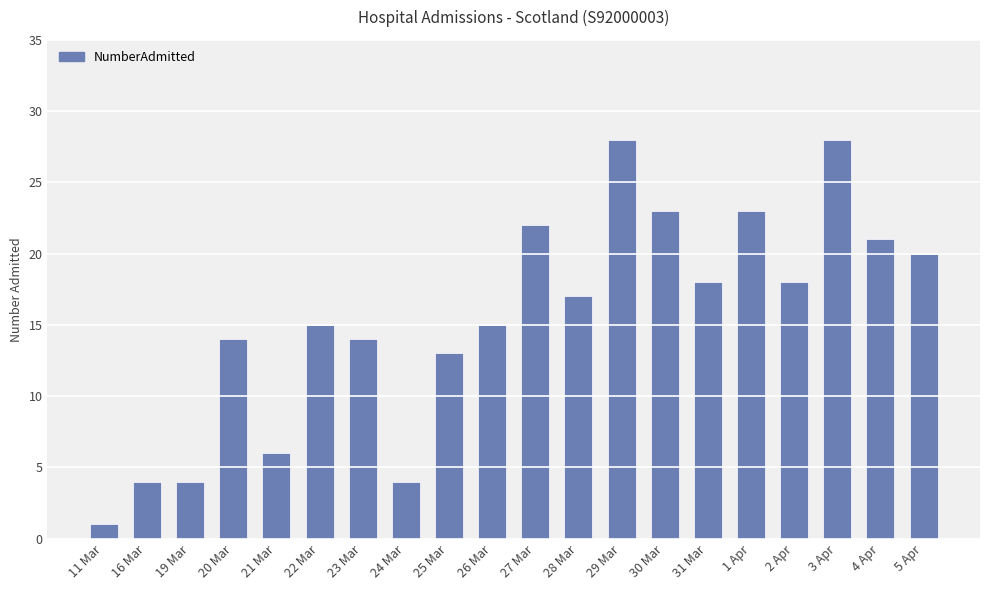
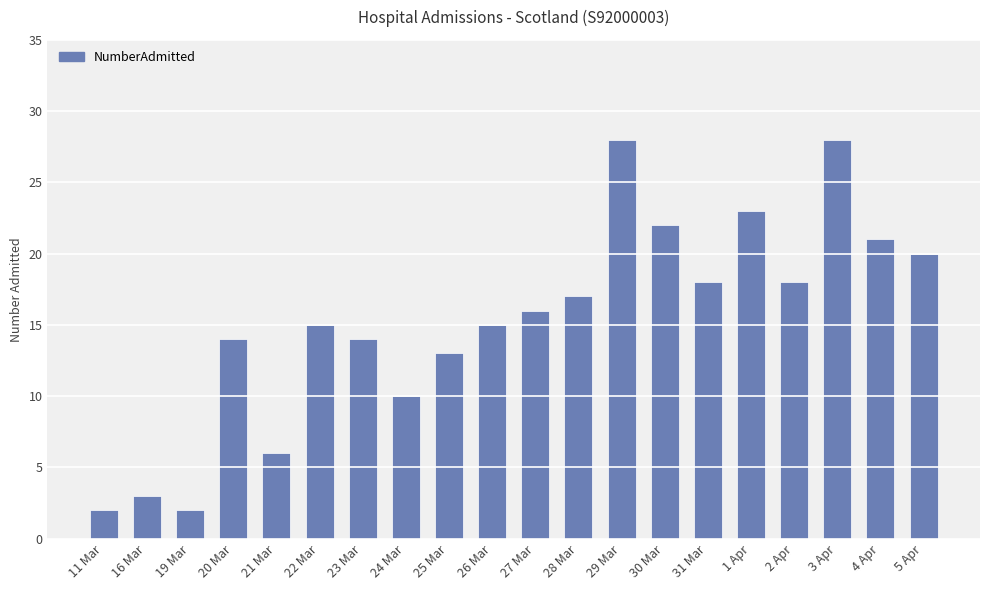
  {
-   "11 Mar": 1,
-   "16 Mar": 4,
-   "19 Mar": 4,
+   "11 Mar": 2,
+   "16 Mar": 3,
+   "19 Mar": 2,
    "20 Mar": 14,
    "21 Mar": 6,
    "22 Mar": 15,
    "23 Mar": 14,
-   "24 Mar": 4,
+   "24 Mar": 10,
    "25 Mar": 13,
    "26 Mar": 15,
-   "27 Mar": 22,
+   "27 Mar": 16,
    "28 Mar": 17,
    "29 Mar": 28,
-   "30 Mar": 23,
+   "30 Mar": 22,
    "31 Mar": 18,
    "1 Apr": 23,
    "2 Apr": 18,
    "3 Apr": 28,
    "4 Apr": 21,
    "5 Apr": 20
  }
